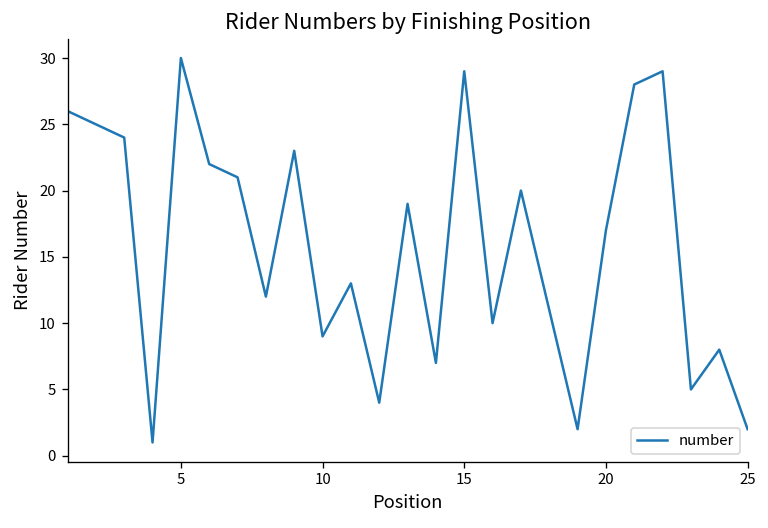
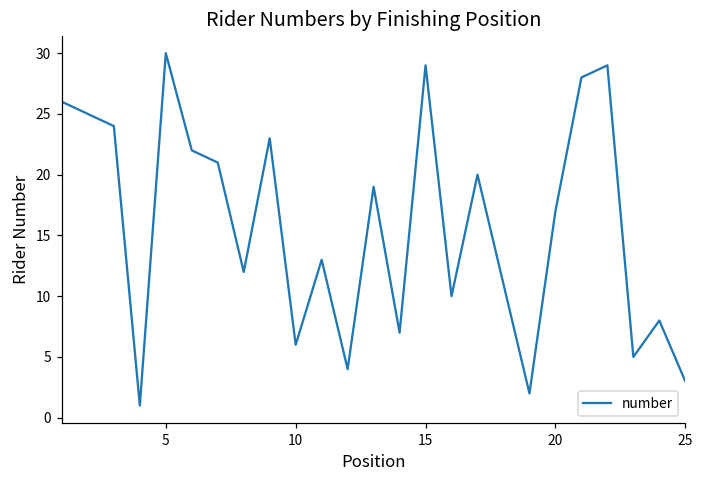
  {
    "5": 30,
-   "10": 9,
+   "10": 6,
    "15": 29,
    "20": 17,
-   "25": 2
+   "25": 3
  }
